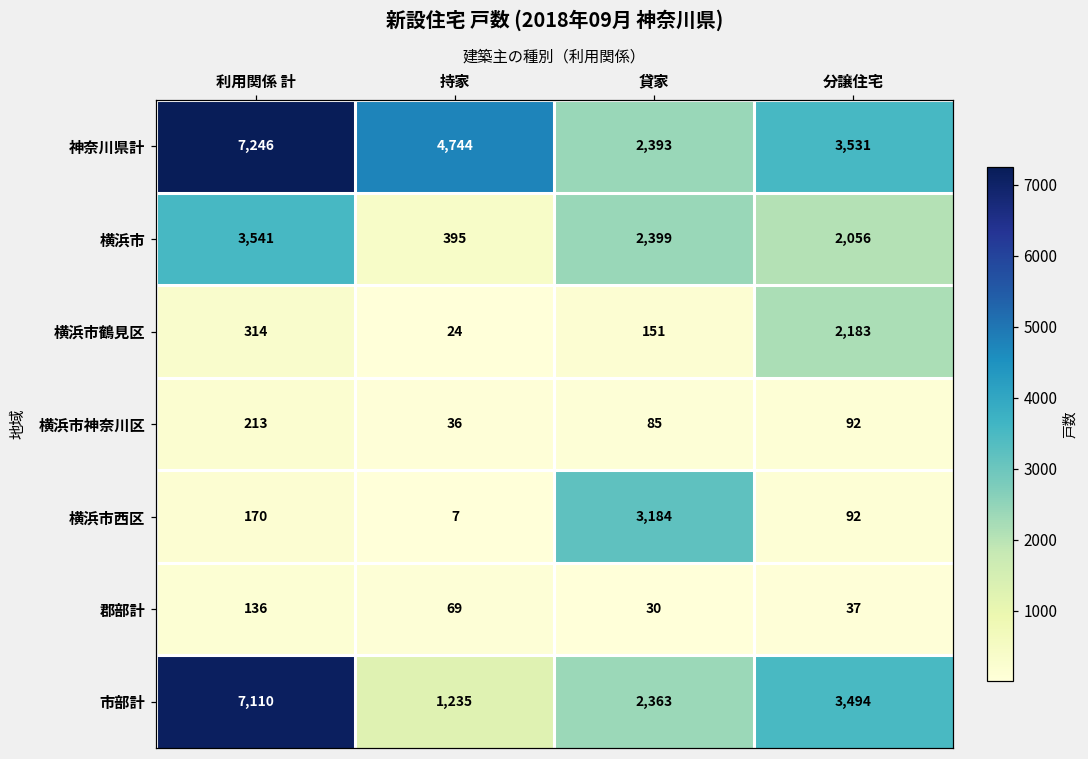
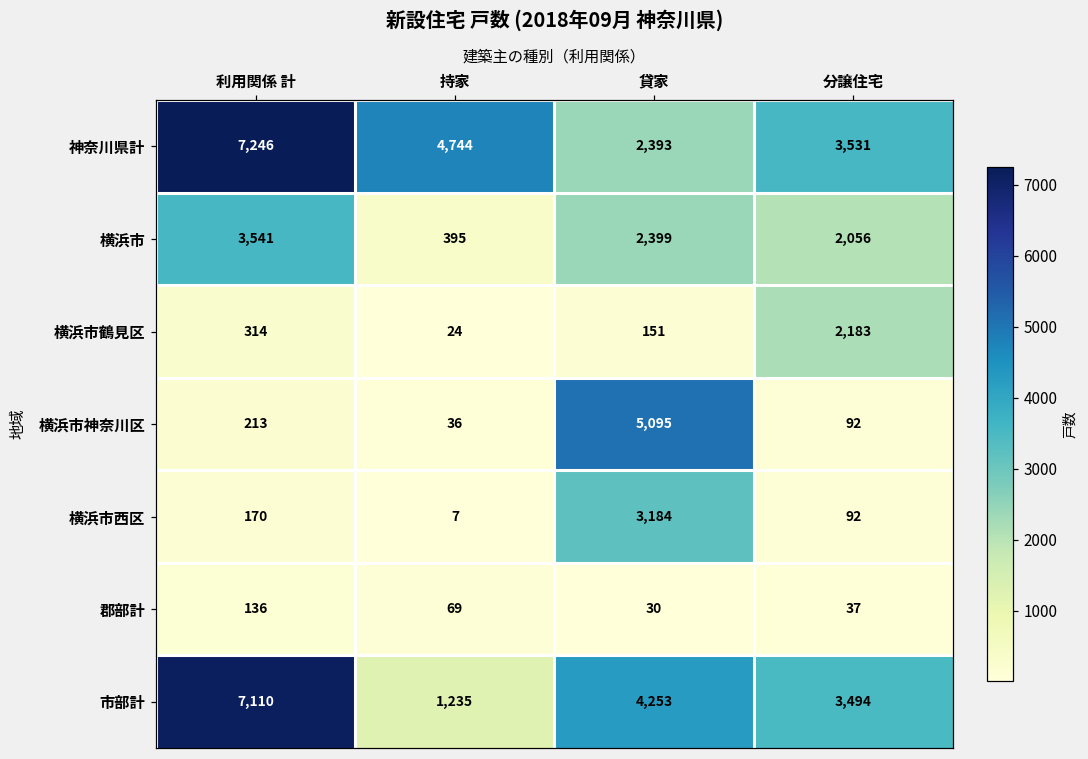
  {
    "神奈川県計": {
      "利用関係 計": "7,246",
      "持家": "4,744",
      "貸家": "2,393",
      "分譲住宅": "3,531"
    },
    "横浜市": {
      "利用関係 計": "3,541",
      "持家": "395",
      "貸家": "2,399",
      "分譲住宅": "2,056"
    },
    "横浜市鶴見区": {
      "利用関係 計": "314",
      "持家": "24",
      "貸家": "151",
      "分譲住宅": "2,183"
    },
    "横浜市神奈川区": {
      "利用関係 計": "213",
      "持家": "36",
-     "貸家": "85",
+     "貸家": "5,095",
      "分譲住宅": "92"
    },
    "横浜市西区": {
      "利用関係 計": "170",
      "持家": "7",
      "貸家": "3,184",
      "分譲住宅": "92"
    },
    "郡部計": {
      "利用関係 計": "136",
      "持家": "69",
      "貸家": "30",
      "分譲住宅": "37"
    },
    "市部計": {
      "利用関係 計": "7,110",
      "持家": "1,235",
-     "貸家": "2,363",
+     "貸家": "4,253",
      "分譲住宅": "3,494"
    }
  }
